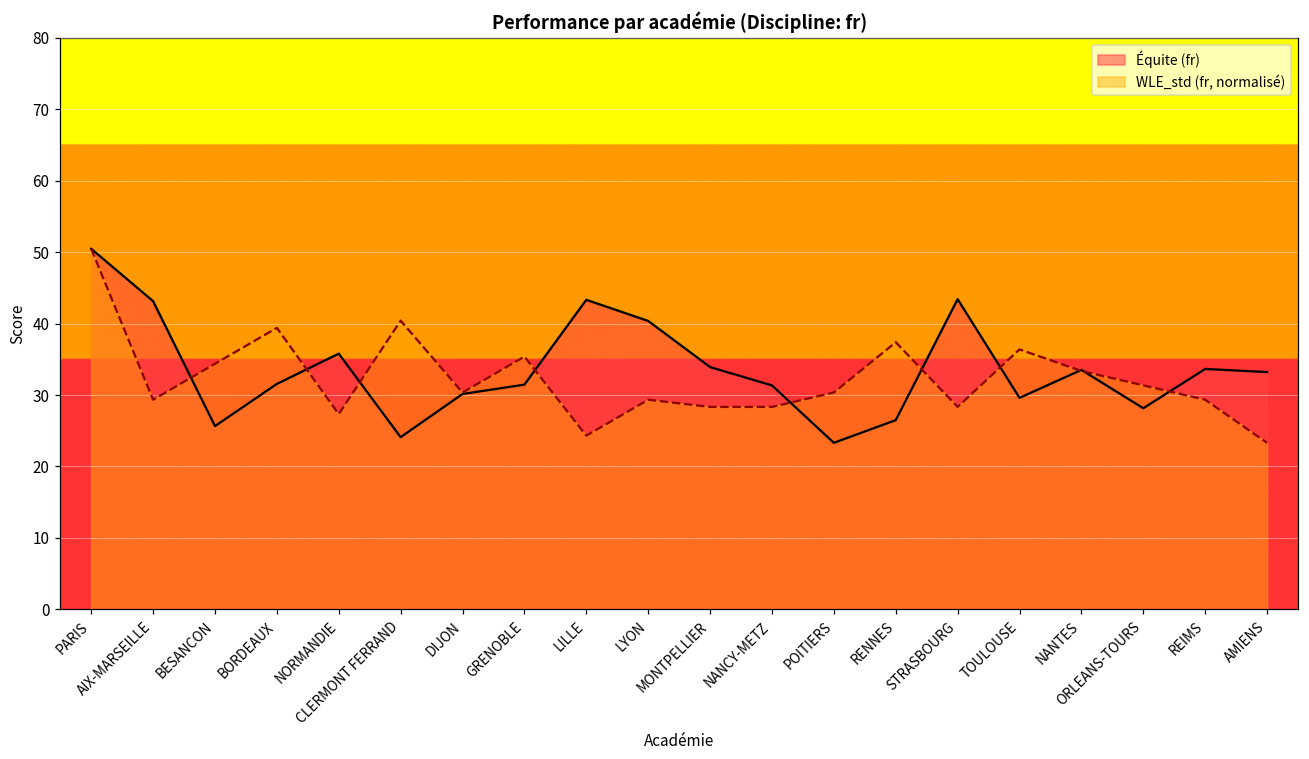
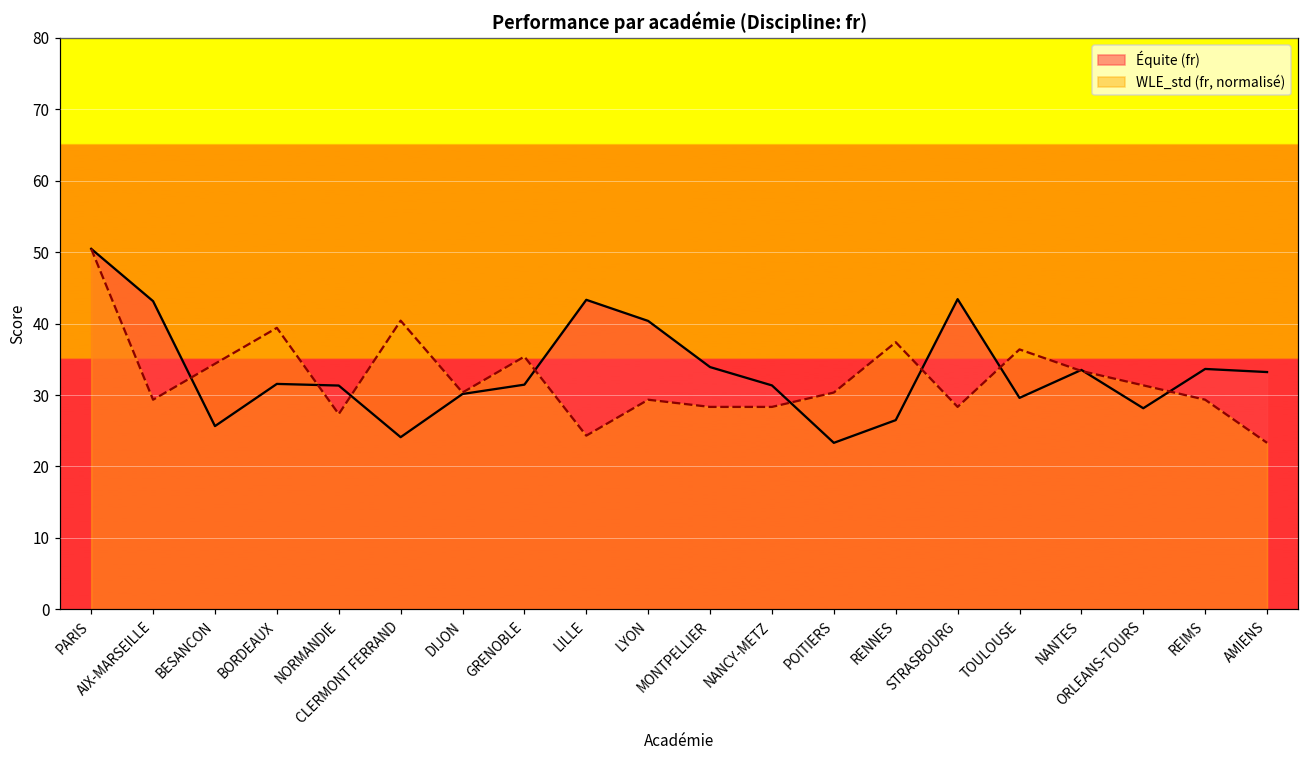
  {
    "Équite (fr)": {
      "AIX-MARSEILLE": 43,
      "BESANCON": 26,
      "BORDEAUX": 32,
-     "NORMANDIE": 36,
+     "NORMANDIE": 31,
      "CLERMONT FERRAND": 24,
      "GRENOBLE": 31,
      "LILLE": 43,
      "LYON": 40,
      "MONTPELLIER": 34,
      "NANCY-METZ": 31,
      "POITIERS": 23,
      "RENNES": 26,
      "STRASBOURG": 43,
      "TOULOUSE": 30,
      "ORLEANS-TOURS": 28,
      "REIMS": 34,
      "AMIENS": 33
    },
    "WLE_std (fr, normalisé)": {
      "AIX-MARSEILLE": 29,
      "BESANCON": 34,
      "BORDEAUX": 39,
      "NORMANDIE": 27,
      "CLERMONT FERRAND": 40,
      "GRENOBLE": 35,
      "LILLE": 24,
      "LYON": 29,
      "MONTPELLIER": 28,
      "NANCY-METZ": 28,
      "POITIERS": 30,
      "RENNES": 37,
      "STRASBOURG": 28,
      "TOULOUSE": 36,
      "ORLEANS-TOURS": 31,
      "REIMS": 29,
      "AMIENS": 23
    }
  }
